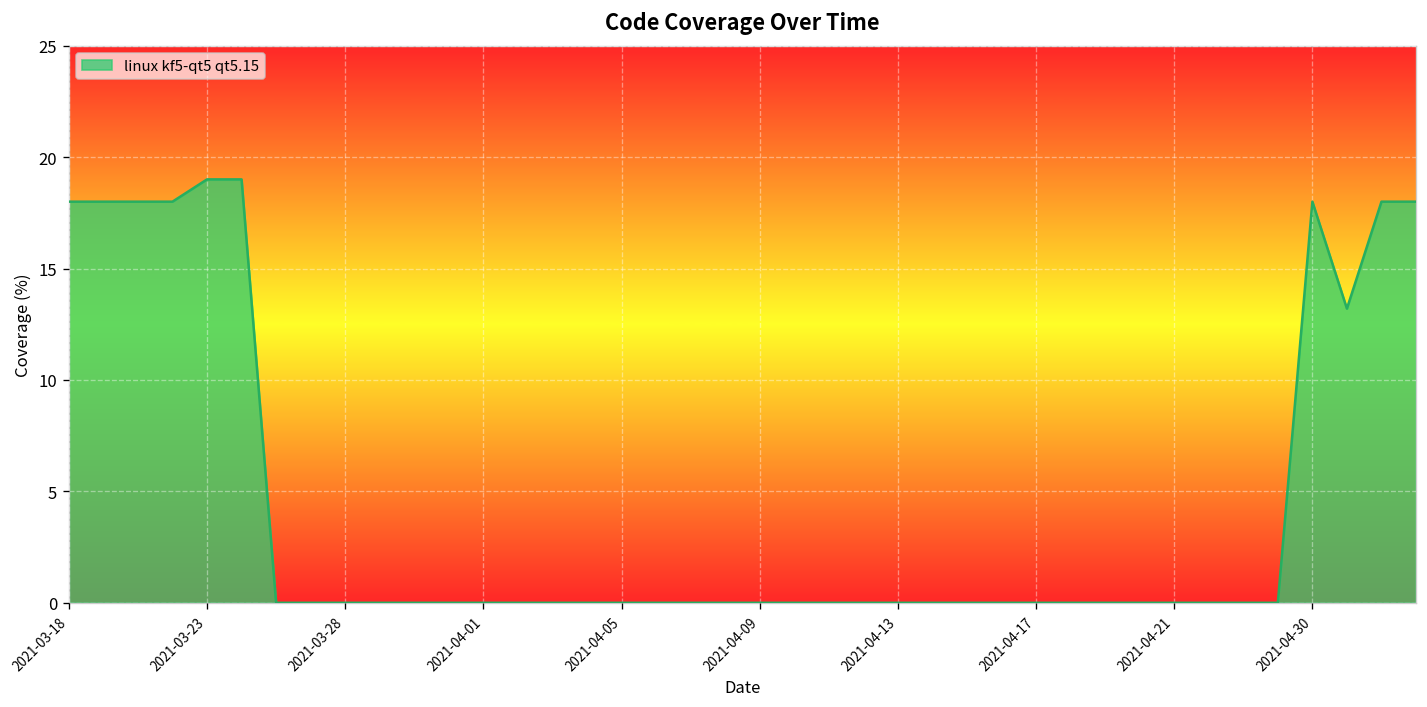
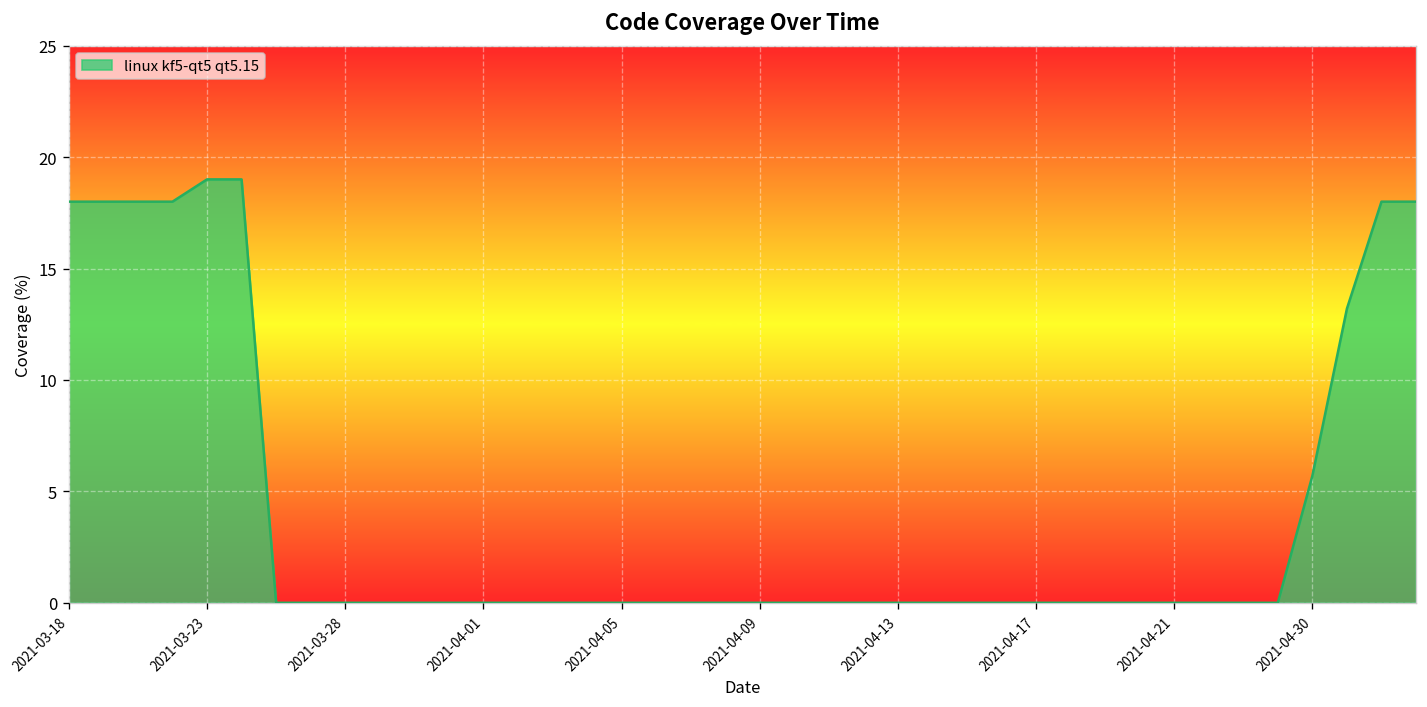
  {
    "2021-03-18": 18.0,
    "2021-03-23": 19.0,
    "2021-03-28": 0.0,
    "2021-04-01": 0.0,
    "2021-04-05": 0.0,
    "2021-04-09": 0.0,
    "2021-04-13": 0.0,
    "2021-04-17": 0.0,
    "2021-04-21": 0.0,
-   "2021-04-30": 18.0
+   "2021-04-30": 5.7
  }
